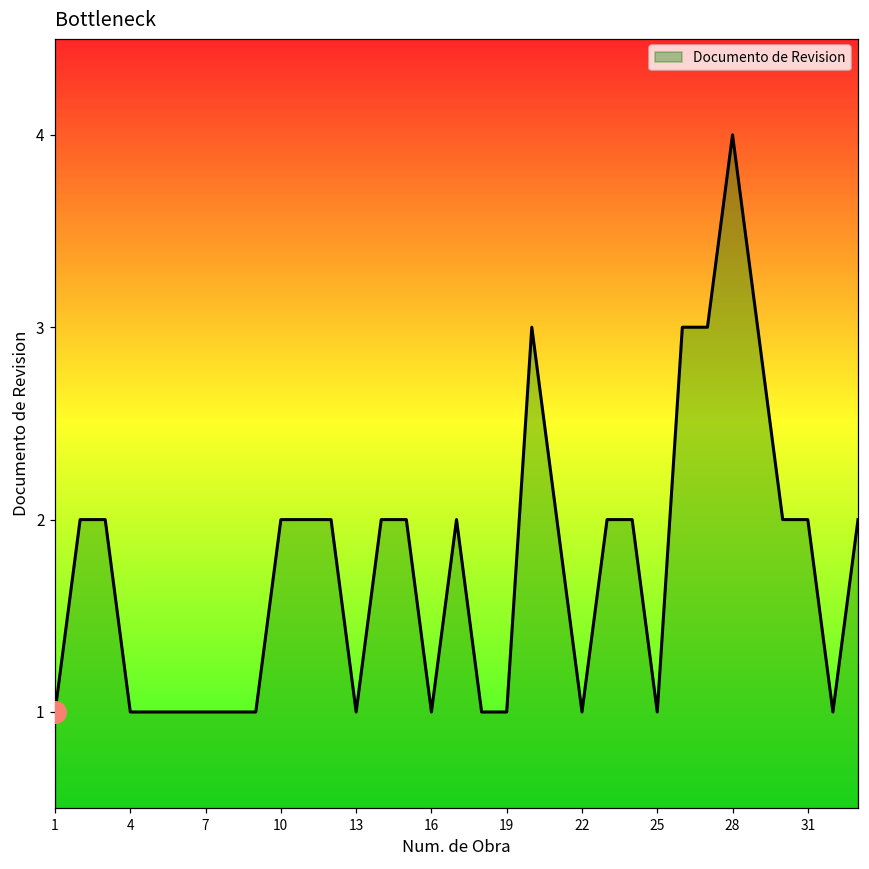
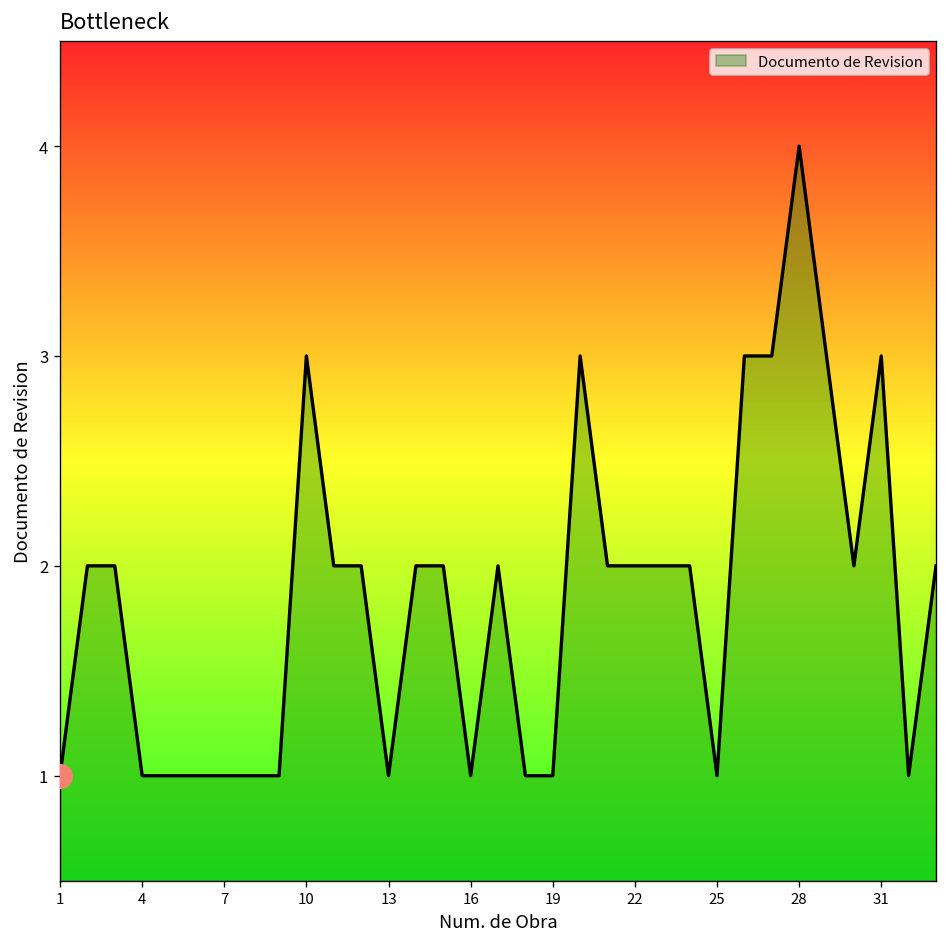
  {
    "Documento de Revision": {
      "4": 1,
      "7": 1,
-     "10": 2,
+     "10": 3,
      "13": 1,
      "16": 1,
      "19": 1,
-     "22": 1,
+     "22": 2,
      "25": 1,
      "28": 4,
-     "31": 2
+     "31": 3
    }
  }
